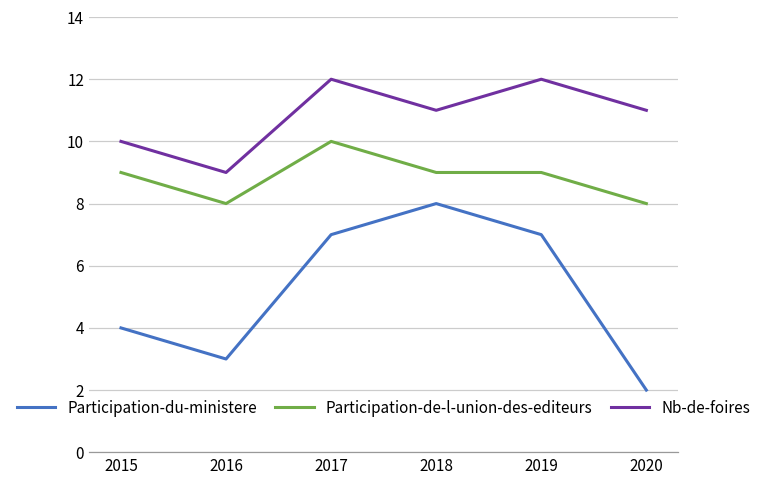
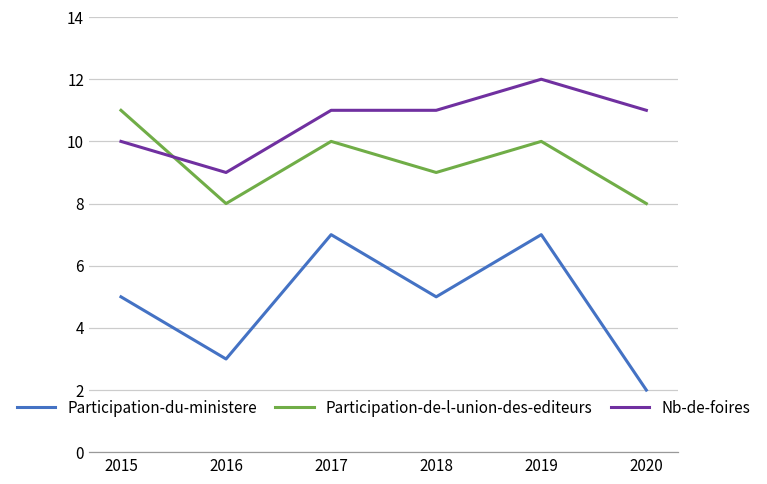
  {
    "Participation-du-ministere": {
-     "2015": 4,
+     "2015": 5,
      "2016": 3,
      "2017": 7,
-     "2018": 8,
+     "2018": 5,
      "2019": 7,
      "2020": 2
    },
    "Participation-de-l-union-des-editeurs": {
-     "2015": 9,
+     "2015": 11,
      "2016": 8,
      "2017": 10,
      "2018": 9,
-     "2019": 9,
+     "2019": 10,
      "2020": 8
    },
    "Nb-de-foires": {
      "2015": 10,
      "2016": 9,
-     "2017": 12,
+     "2017": 11,
      "2018": 11,
      "2019": 12,
      "2020": 11
    }
  }
